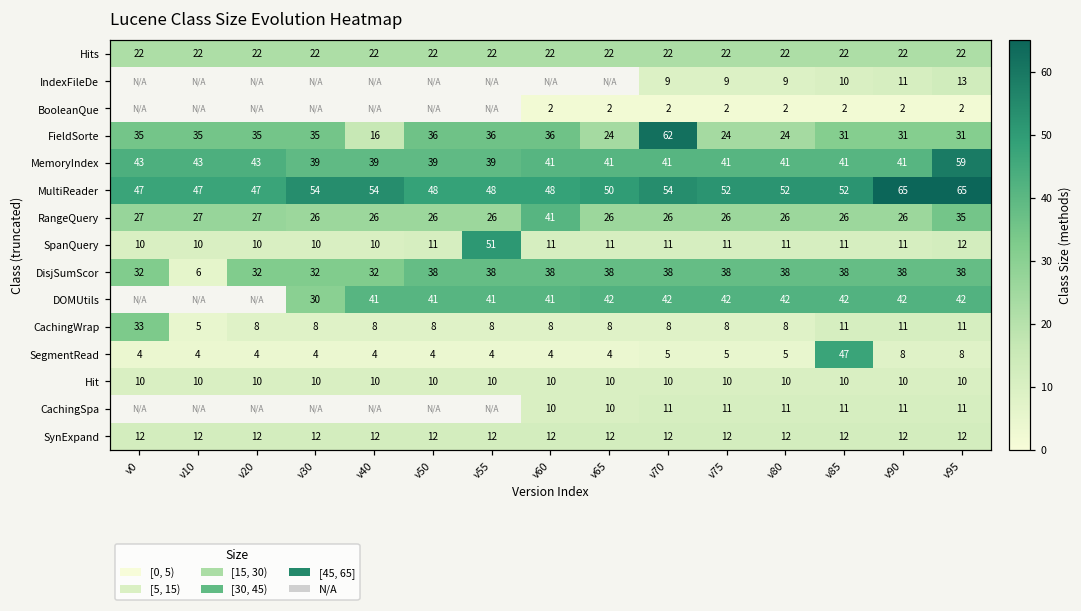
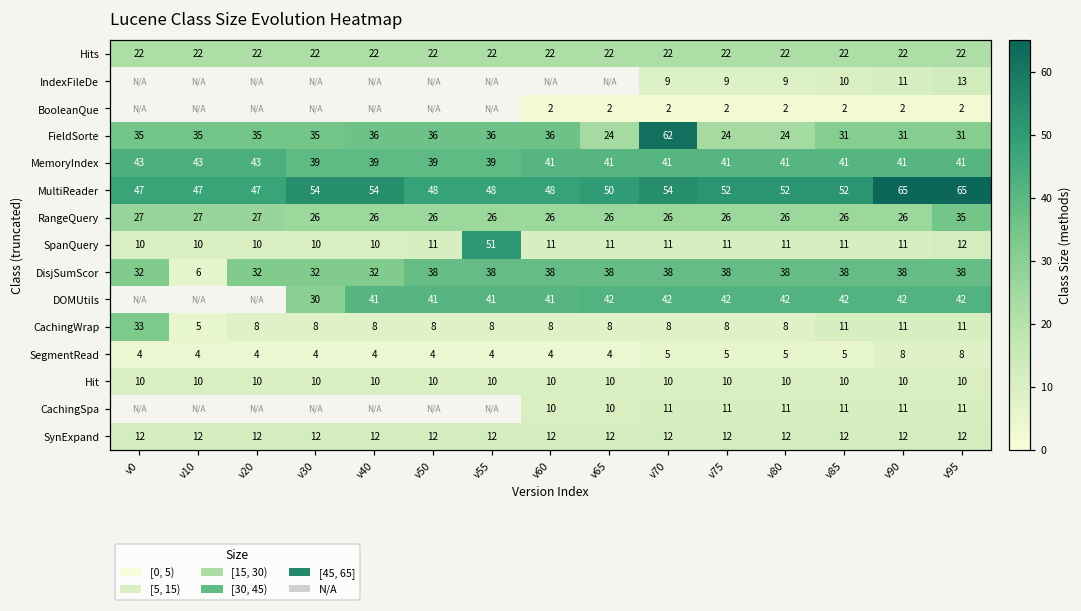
  {
    "Hits": {
      "v0": 22,
      "v10": 22,
      "v20": 22,
      "v30": 22,
      "v40": 22,
      "v50": 22,
      "v55": 22,
      "v60": 22,
      "v65": 22,
      "v70": 22,
      "v75": 22,
      "v80": 22,
      "v85": 22,
      "v90": 22,
      "v95": 22
    },
    "IndexFileDe": {
      "v70": 9,
      "v75": 9,
      "v80": 9,
      "v85": 10,
      "v90": 11,
      "v95": 13
    },
    "BooleanQue": {
      "v60": 2,
      "v65": 2,
      "v70": 2,
      "v75": 2,
      "v80": 2,
      "v85": 2,
      "v90": 2,
      "v95": 2
    },
    "FieldSorte": {
      "v0": 35,
      "v10": 35,
      "v20": 35,
      "v30": 35,
-     "v40": 16,
+     "v40": 36,
      "v50": 36,
      "v55": 36,
      "v60": 36,
      "v65": 24,
      "v70": 62,
      "v75": 24,
      "v80": 24,
      "v85": 31,
      "v90": 31,
      "v95": 31
    },
    "MemoryIndex": {
      "v0": 43,
      "v10": 43,
      "v20": 43,
      "v30": 39,
      "v40": 39,
      "v50": 39,
      "v55": 39,
      "v60": 41,
      "v65": 41,
      "v70": 41,
      "v75": 41,
      "v80": 41,
      "v85": 41,
      "v90": 41,
-     "v95": 59
+     "v95": 41
    },
    "MultiReader": {
      "v0": 47,
      "v10": 47,
      "v20": 47,
      "v30": 54,
      "v40": 54,
      "v50": 48,
      "v55": 48,
      "v60": 48,
      "v65": 50,
      "v70": 54,
      "v75": 52,
      "v80": 52,
      "v85": 52,
      "v90": 65,
      "v95": 65
    },
    "RangeQuery": {
      "v0": 27,
      "v10": 27,
      "v20": 27,
      "v30": 26,
      "v40": 26,
      "v50": 26,
      "v55": 26,
-     "v60": 41,
+     "v60": 26,
      "v65": 26,
      "v70": 26,
      "v75": 26,
      "v80": 26,
      "v85": 26,
      "v90": 26,
      "v95": 35
    },
    "SpanQuery": {
      "v0": 10,
      "v10": 10,
      "v20": 10,
      "v30": 10,
      "v40": 10,
      "v50": 11,
      "v55": 51,
      "v60": 11,
      "v65": 11,
      "v70": 11,
      "v75": 11,
      "v80": 11,
      "v85": 11,
      "v90": 11,
      "v95": 12
    },
    "DisjSumScor": {
      "v0": 32,
      "v10": 6,
      "v20": 32,
      "v30": 32,
      "v40": 32,
      "v50": 38,
      "v55": 38,
      "v60": 38,
      "v65": 38,
      "v70": 38,
      "v75": 38,
      "v80": 38,
      "v85": 38,
      "v90": 38,
      "v95": 38
    },
    "DOMUtils": {
      "v30": 30,
      "v40": 41,
      "v50": 41,
      "v55": 41,
      "v60": 41,
      "v65": 42,
      "v70": 42,
      "v75": 42,
      "v80": 42,
      "v85": 42,
      "v90": 42,
      "v95": 42
    },
    "CachingWrap": {
      "v0": 33,
      "v10": 5,
      "v20": 8,
      "v30": 8,
      "v40": 8,
      "v50": 8,
      "v55": 8,
      "v60": 8,
      "v65": 8,
      "v70": 8,
      "v75": 8,
      "v80": 8,
      "v85": 11,
      "v90": 11,
      "v95": 11
    },
    "SegmentRead": {
      "v0": 4,
      "v10": 4,
      "v20": 4,
      "v30": 4,
      "v40": 4,
      "v50": 4,
      "v55": 4,
      "v60": 4,
      "v65": 4,
      "v70": 5,
      "v75": 5,
      "v80": 5,
-     "v85": 47,
+     "v85": 5,
      "v90": 8,
      "v95": 8
    },
    "Hit": {
      "v0": 10,
      "v10": 10,
      "v20": 10,
      "v30": 10,
      "v40": 10,
      "v50": 10,
      "v55": 10,
      "v60": 10,
      "v65": 10,
      "v70": 10,
      "v75": 10,
      "v80": 10,
      "v85": 10,
      "v90": 10,
      "v95": 10
    },
    "CachingSpa": {
      "v60": 10,
      "v65": 10,
      "v70": 11,
      "v75": 11,
      "v80": 11,
      "v85": 11,
      "v90": 11,
      "v95": 11
    },
    "SynExpand": {
      "v0": 12,
      "v10": 12,
      "v20": 12,
      "v30": 12,
      "v40": 12,
      "v50": 12,
      "v55": 12,
      "v60": 12,
      "v65": 12,
      "v70": 12,
      "v75": 12,
      "v80": 12,
      "v85": 12,
      "v90": 12,
      "v95": 12
    }
  }
